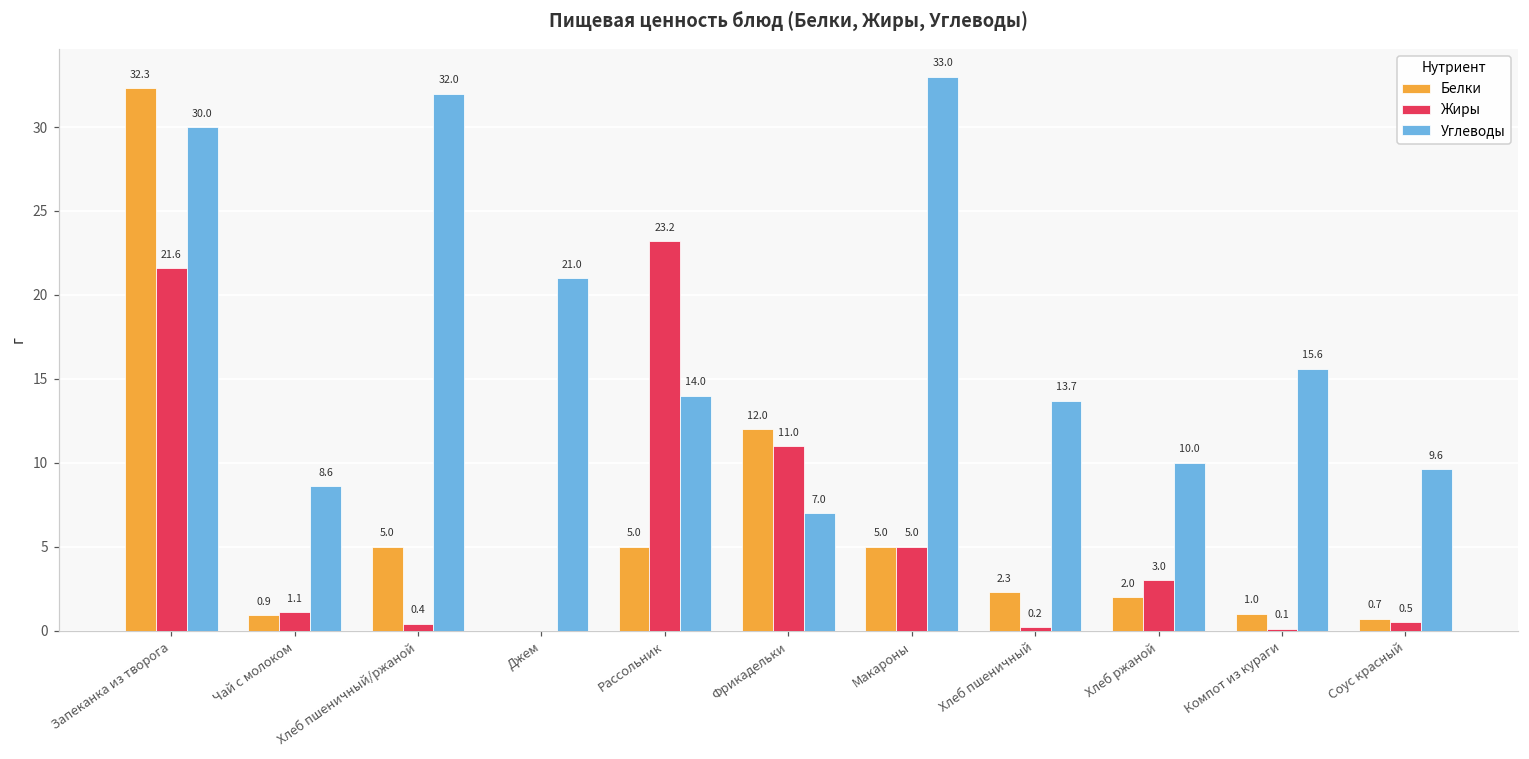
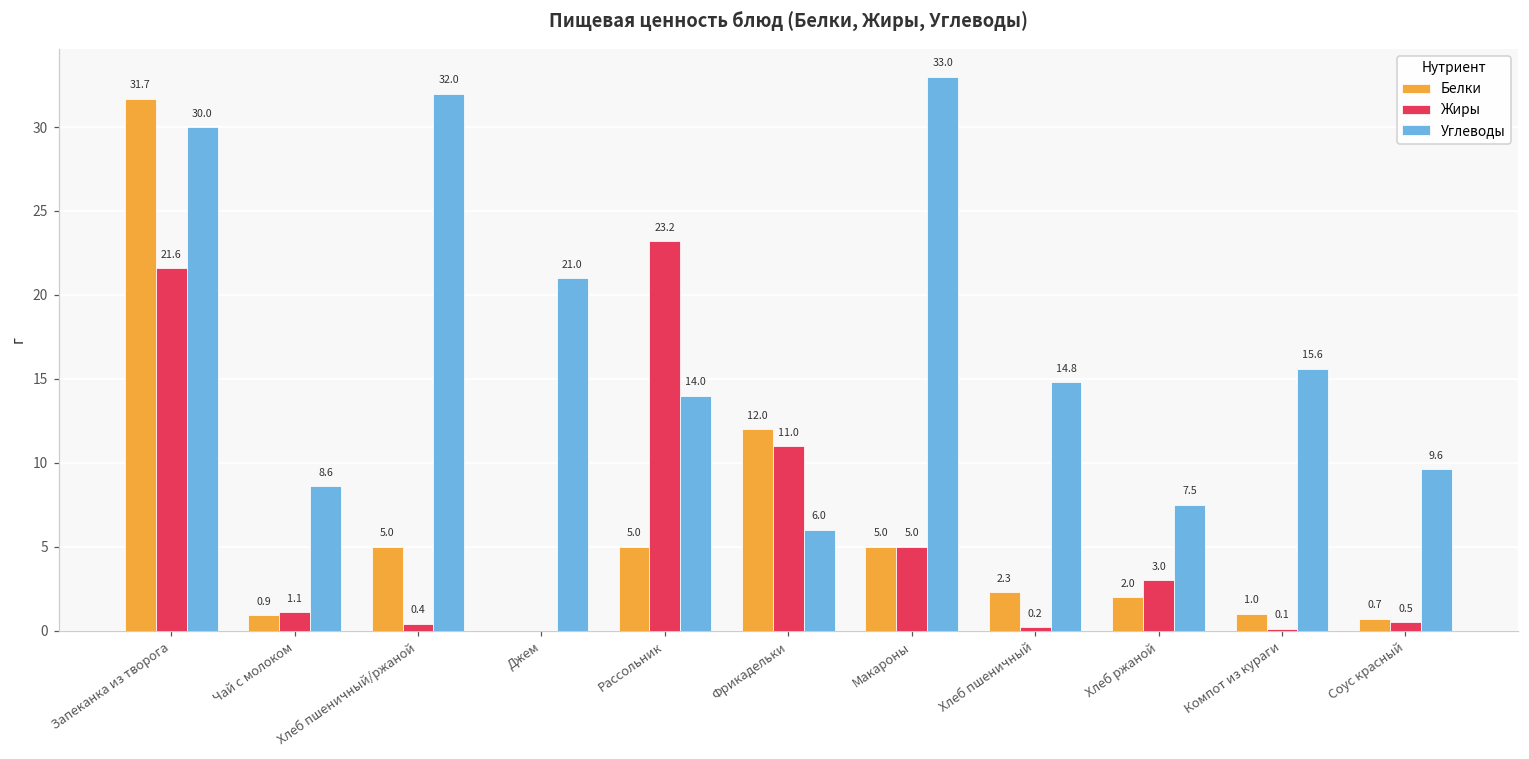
  {
    "Белки": {
-     "Запеканка из творога": 32.3,
+     "Запеканка из творога": 31.7,
      "Чай с молоком": 0.9,
      "Хлеб пшеничный/ржаной": 5.0,
      "Рассольник": 5.0,
      "Фрикадельки": 12.0,
      "Макароны": 5.0,
      "Хлеб пшеничный": 2.3,
      "Хлеб ржаной": 2.0,
      "Компот из кураги": 1.0,
      "Соус красный": 0.7
    },
    "Жиры": {
      "Запеканка из творога": 21.6,
      "Чай с молоком": 1.1,
      "Хлеб пшеничный/ржаной": 0.4,
      "Рассольник": 23.2,
      "Фрикадельки": 11.0,
      "Макароны": 5.0,
      "Хлеб пшеничный": 0.2,
      "Хлеб ржаной": 3.0,
      "Компот из кураги": 0.1,
      "Соус красный": 0.5
    },
    "Углеводы": {
      "Запеканка из творога": 30.0,
      "Чай с молоком": 8.6,
      "Хлеб пшеничный/ржаной": 32.0,
      "Джем": 21.0,
      "Рассольник": 14.0,
-     "Фрикадельки": 7.0,
+     "Фрикадельки": 6.0,
      "Макароны": 33.0,
-     "Хлеб пшеничный": 13.7,
-     "Хлеб ржаной": 10.0,
+     "Хлеб пшеничный": 14.8,
+     "Хлеб ржаной": 7.5,
      "Компот из кураги": 15.6,
      "Соус красный": 9.6
    }
  }
